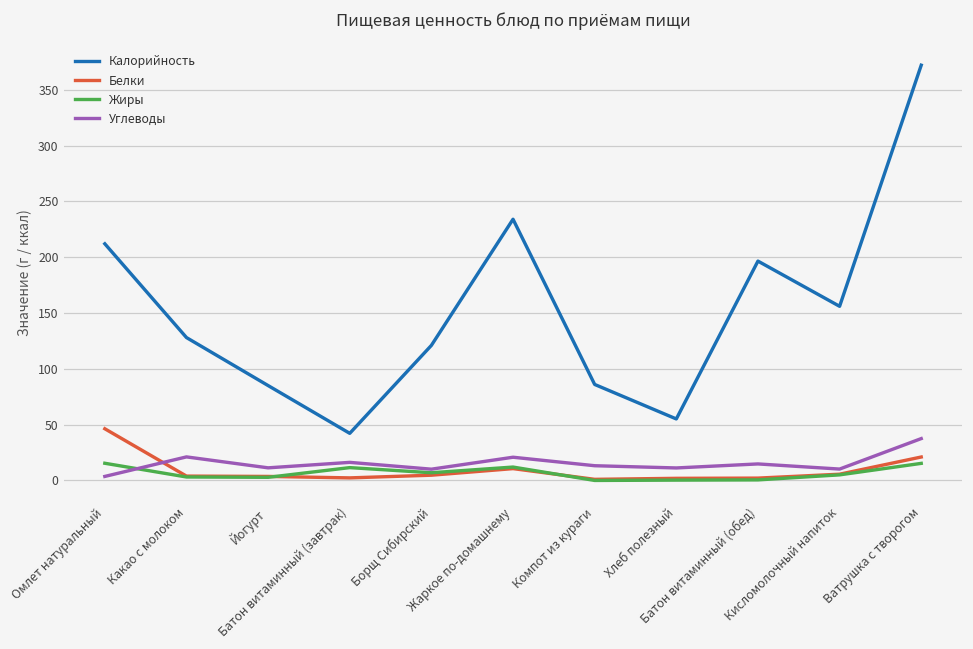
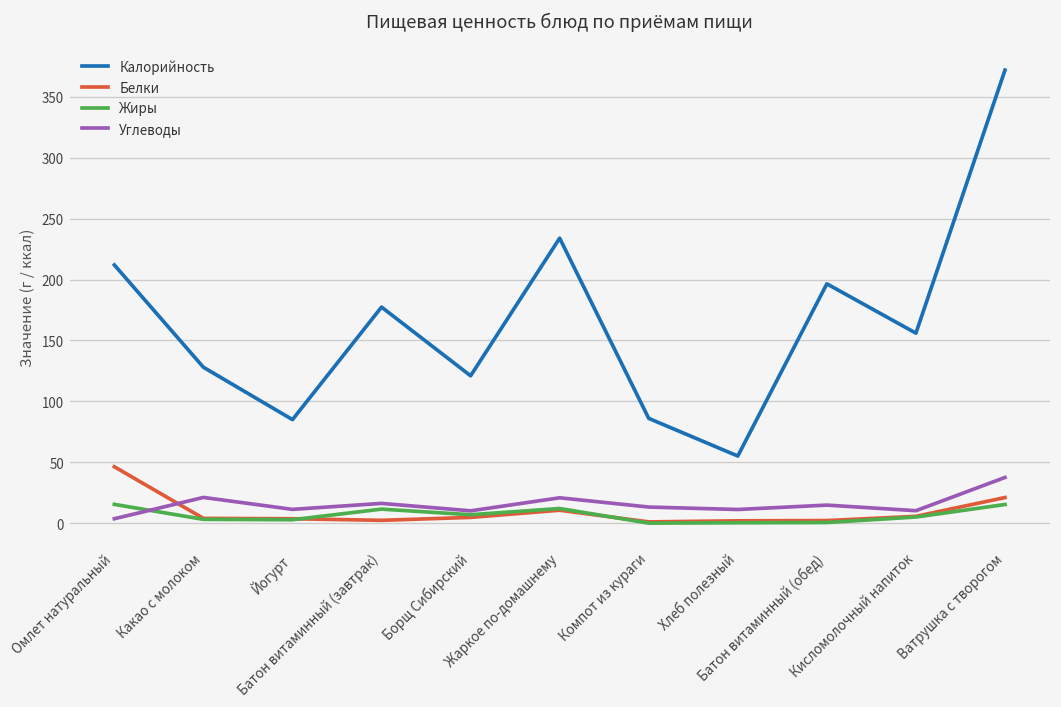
  {
    "Калорийность": {
      "Омлет натуральный": 212,
      "Какао с молоком": 128,
      "Йогурт": 85,
-     "Батон витаминный (завтрак)": 42,
+     "Батон витаминный (завтрак)": 177,
      "Борщ Сибирский": 121,
      "Жаркое по-домашнему": 234,
      "Компот из кураги": 86,
      "Хлеб полезный": 55,
      "Батон витаминный (обед)": 197,
      "Кисломолочный напиток": 156,
      "Ватрушка с творогом": 372
    },
    "Белки": {
      "Омлет натуральный": 46,
      "Батон витаминный (завтрак)": 2,
      "Ватрушка с творогом": 21
    },
    "Жиры": {
      "Омлет натуральный": 15,
      "Батон витаминный (завтрак)": 12,
      "Ватрушка с творогом": 15
    },
    "Углеводы": {
      "Омлет натуральный": 4,
      "Какао с молоком": 21,
      "Йогурт": 11,
      "Батон витаминный (завтрак)": 16,
      "Борщ Сибирский": 10,
      "Жаркое по-домашнему": 21,
      "Компот из кураги": 13,
      "Хлеб полезный": 11,
      "Батон витаминный (обед)": 15,
      "Кисломолочный напиток": 10,
      "Ватрушка с творогом": 38
    }
  }
